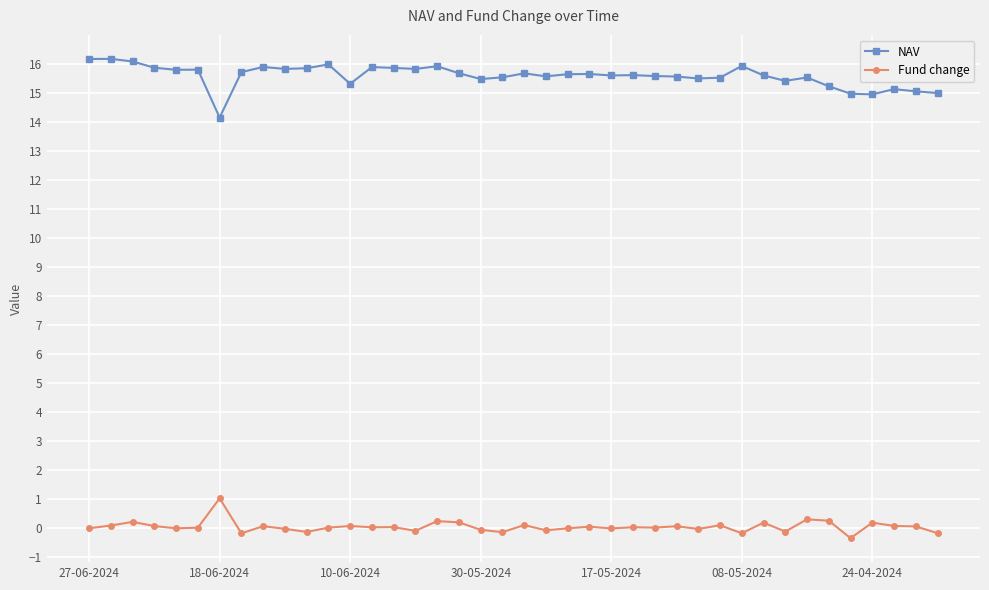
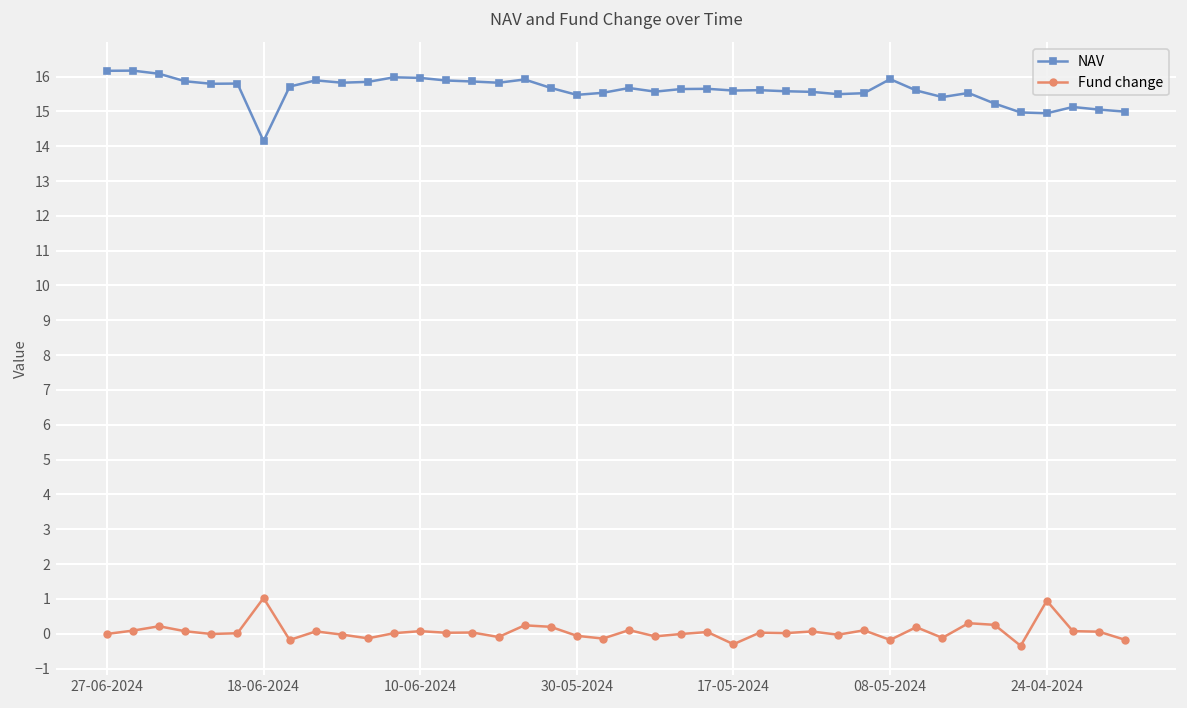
  {
    "NAV": {
      "27-06-2024": 16.2,
      "18-06-2024": 14.1,
-     "10-06-2024": 15.3,
+     "10-06-2024": 16.0,
      "30-05-2024": 15.5,
      "17-05-2024": 15.6,
      "08-05-2024": 15.9,
      "24-04-2024": 14.9
    },
    "Fund change": {
      "27-06-2024": 0.0,
      "18-06-2024": 1.0,
      "10-06-2024": 0.1,
      "30-05-2024": -0.1,
-     "17-05-2024": 0.0,
+     "17-05-2024": -0.3,
      "08-05-2024": -0.2,
-     "24-04-2024": 0.2
+     "24-04-2024": 0.9
    }
  }
